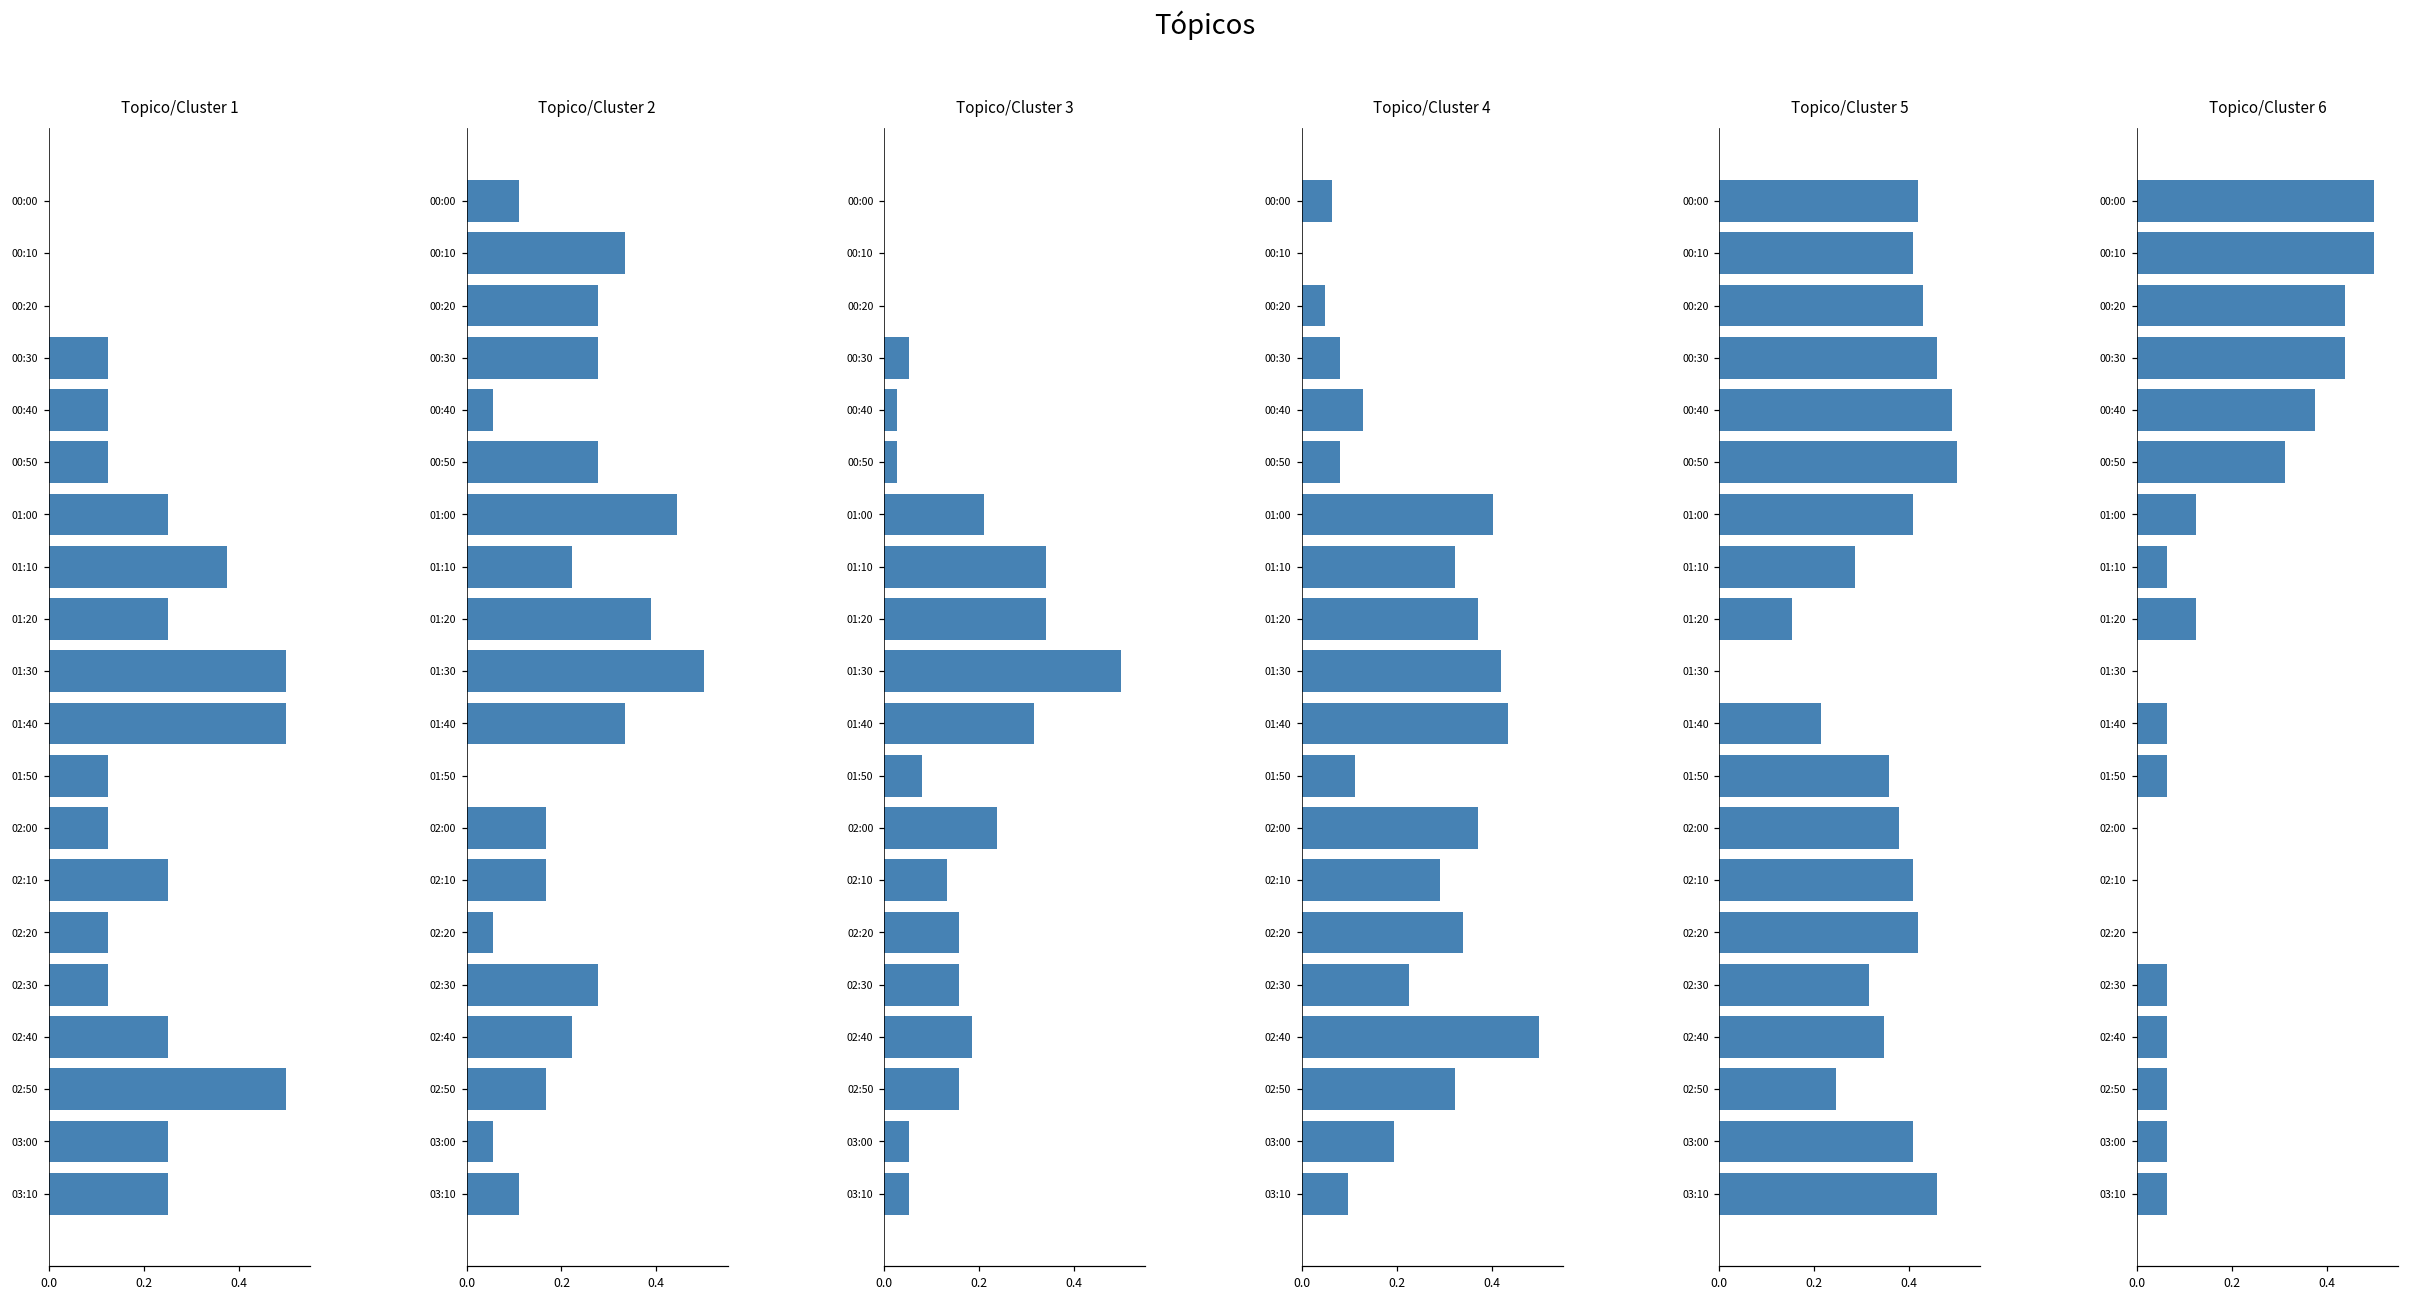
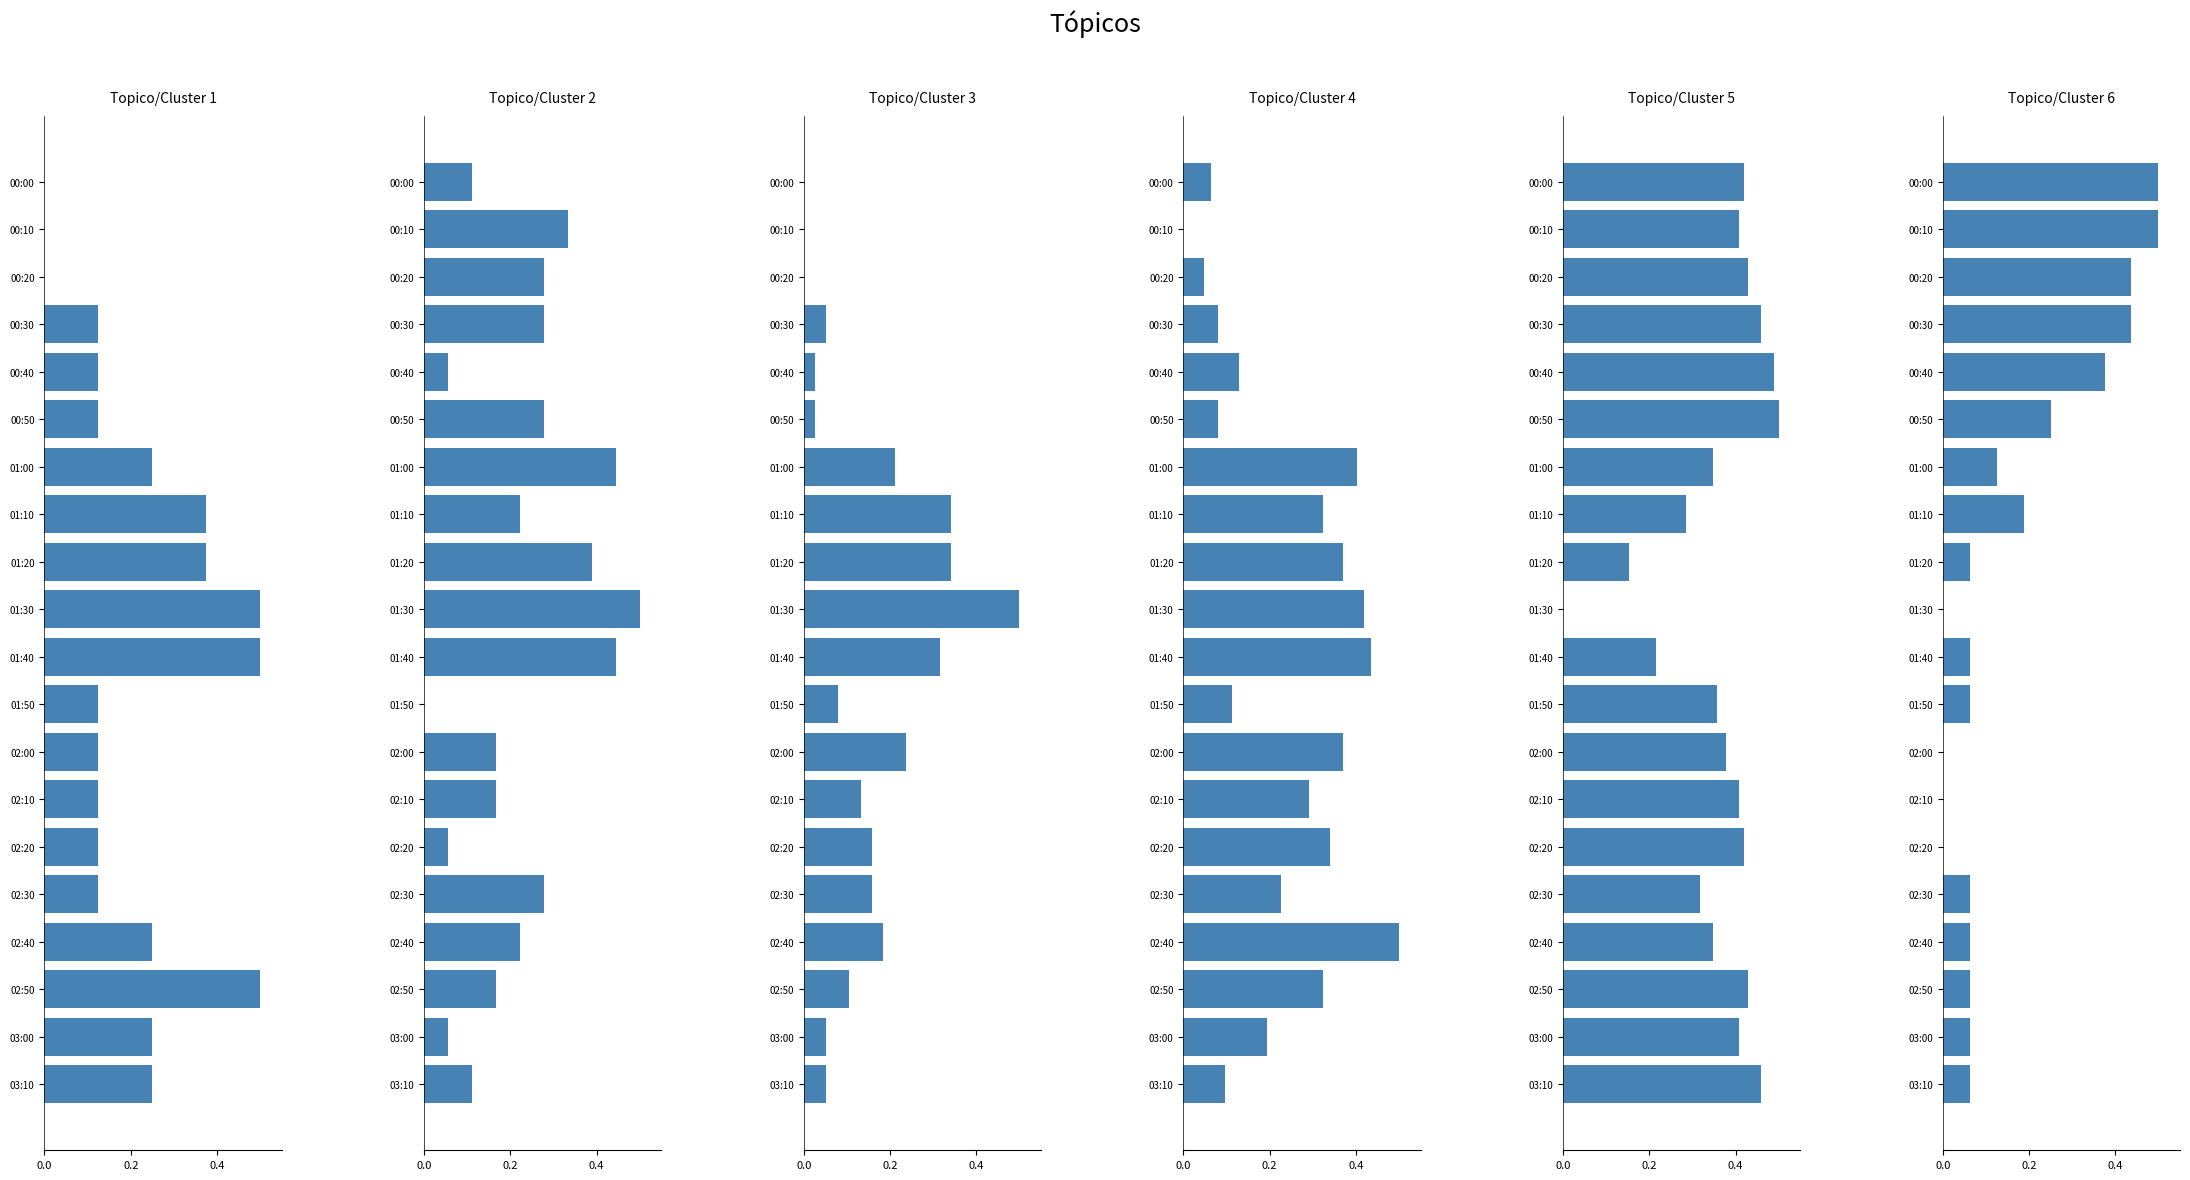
  {
    "Topico/Cluster 1": {
      "00:00": 0.00,
      "00:10": 0.00,
      "00:20": 0.00,
      "00:30": 0.13,
      "00:40": 0.13,
      "00:50": 0.13,
      "01:00": 0.25,
      "01:10": 0.37,
-     "01:20": 0.25,
+     "01:20": 0.37,
      "01:30": 0.50,
      "01:40": 0.50,
      "01:50": 0.13,
      "02:00": 0.13,
-     "02:10": 0.25,
+     "02:10": 0.13,
      "02:20": 0.13,
      "02:30": 0.13,
      "02:40": 0.25,
      "02:50": 0.50,
      "03:00": 0.25,
      "03:10": 0.25
    },
    "Topico/Cluster 2": {
      "00:00": 0.11,
      "00:10": 0.33,
      "00:20": 0.28,
      "00:30": 0.28,
      "00:40": 0.06,
      "00:50": 0.28,
      "01:00": 0.44,
      "01:10": 0.22,
      "01:20": 0.39,
      "01:30": 0.50,
-     "01:40": 0.33,
+     "01:40": 0.44,
      "01:50": 0.00,
      "02:00": 0.17,
      "02:10": 0.17,
      "02:20": 0.06,
      "02:30": 0.28,
      "02:40": 0.22,
      "02:50": 0.17,
      "03:00": 0.06,
      "03:10": 0.11
    },
    "Topico/Cluster 3": {
      "00:00": 0.00,
      "00:10": 0.00,
      "00:20": 0.00,
      "00:30": 0.05,
      "00:40": 0.03,
      "00:50": 0.03,
      "01:00": 0.21,
      "01:10": 0.34,
      "01:20": 0.34,
      "01:30": 0.50,
      "01:40": 0.32,
      "01:50": 0.08,
      "02:00": 0.24,
      "02:10": 0.13,
      "02:20": 0.16,
      "02:30": 0.16,
      "02:40": 0.18,
-     "02:50": 0.16,
+     "02:50": 0.11,
      "03:00": 0.05,
      "03:10": 0.05
    },
    "Topico/Cluster 4": {
      "00:00": 0.06,
      "00:10": 0.00,
      "00:20": 0.05,
      "00:30": 0.08,
      "00:40": 0.13,
      "00:50": 0.08,
      "01:00": 0.40,
      "01:10": 0.32,
      "01:20": 0.37,
      "01:30": 0.42,
      "01:40": 0.44,
      "01:50": 0.11,
      "02:00": 0.37,
      "02:10": 0.29,
      "02:20": 0.34,
      "02:30": 0.23,
      "02:40": 0.50,
      "02:50": 0.32,
      "03:00": 0.19,
      "03:10": 0.10
    },
    "Topico/Cluster 5": {
      "00:00": 0.42,
      "00:10": 0.41,
      "00:20": 0.43,
      "00:30": 0.46,
      "00:40": 0.49,
      "00:50": 0.50,
-     "01:00": 0.41,
+     "01:00": 0.35,
      "01:10": 0.29,
      "01:20": 0.15,
      "01:30": 0.00,
      "01:40": 0.21,
      "01:50": 0.36,
      "02:00": 0.38,
      "02:10": 0.41,
      "02:20": 0.42,
      "02:30": 0.32,
      "02:40": 0.35,
-     "02:50": 0.24,
+     "02:50": 0.43,
      "03:00": 0.41,
      "03:10": 0.46
    },
    "Topico/Cluster 6": {
      "00:00": 0.50,
      "00:10": 0.50,
      "00:20": 0.44,
      "00:30": 0.44,
      "00:40": 0.38,
-     "00:50": 0.31,
+     "00:50": 0.25,
      "01:00": 0.12,
-     "01:10": 0.06,
-     "01:20": 0.12,
+     "01:10": 0.19,
+     "01:20": 0.06,
      "01:30": 0.00,
      "01:40": 0.06,
      "01:50": 0.06,
      "02:00": 0.00,
      "02:10": 0.00,
      "02:20": 0.00,
      "02:30": 0.06,
      "02:40": 0.06,
      "02:50": 0.06,
      "03:00": 0.06,
      "03:10": 0.06
    }
  }
